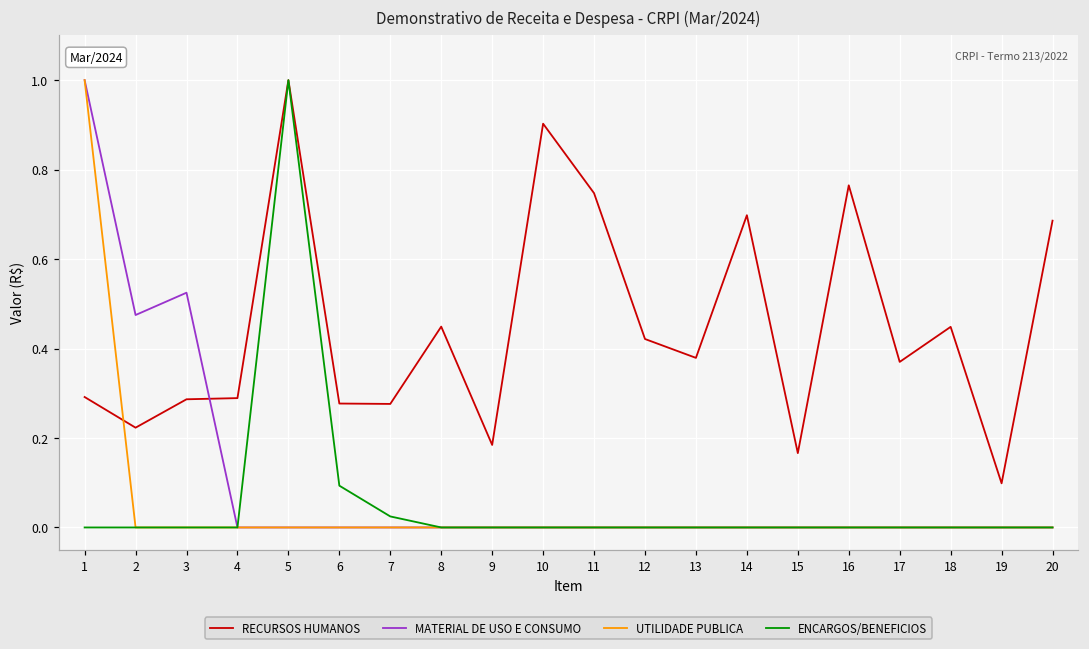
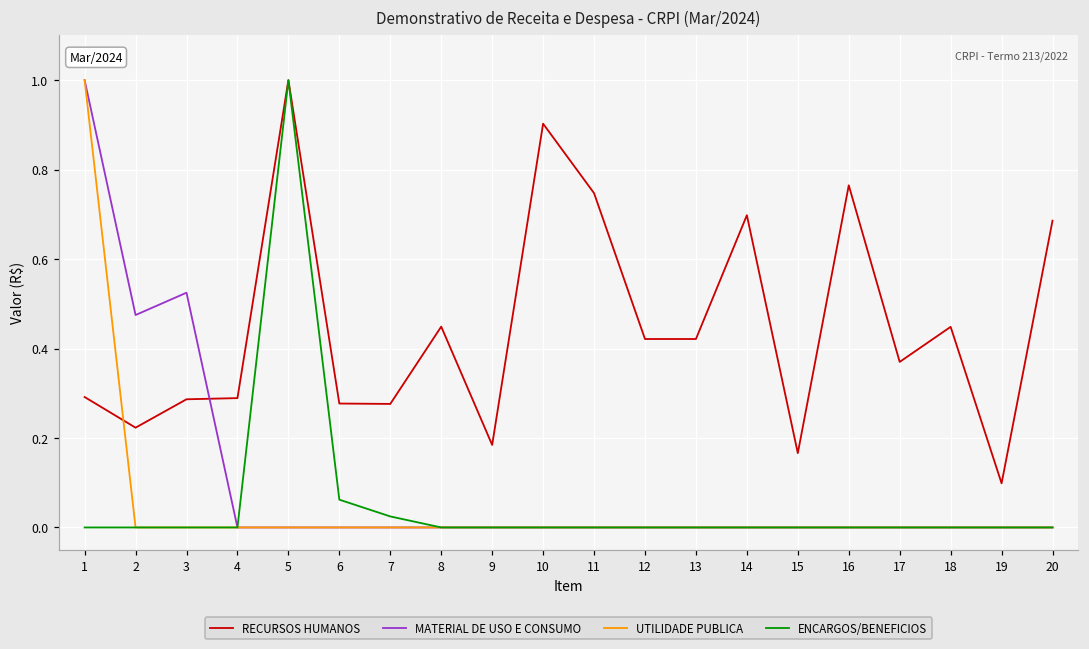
  {
    "RECURSOS HUMANOS": {
      "1": 0.29,
      "2": 0.22,
      "3": 0.29,
      "4": 0.29,
      "6": 0.28,
      "7": 0.28,
      "8": 0.45,
      "9": 0.18,
      "10": 0.90,
      "11": 0.75,
      "12": 0.42,
-     "13": 0.38,
+     "13": 0.42,
      "14": 0.70,
      "15": 0.17,
      "16": 0.76,
      "17": 0.37,
      "18": 0.45,
      "19": 0.10,
      "20": 0.69
    },
    "MATERIAL DE USO E CONSUMO": {
      "2": 0.47,
      "3": 0.52
    },
    "ENCARGOS/BENEFICIOS": {
      "1": 0.00,
-     "6": 0.09,
+     "6": 0.06,
      "7": 0.02
    }
  }
